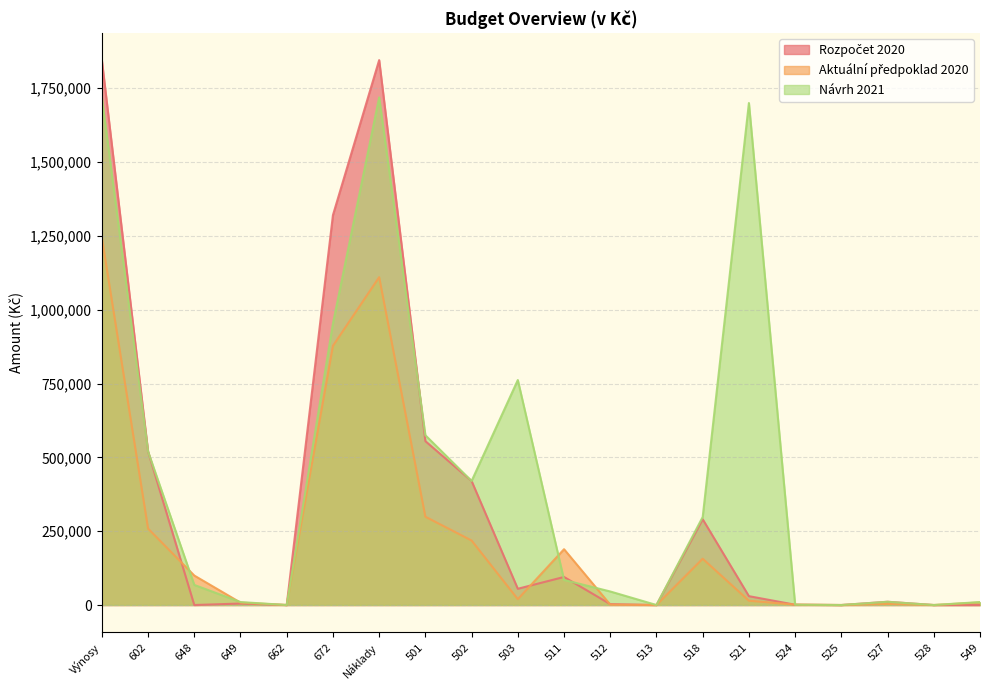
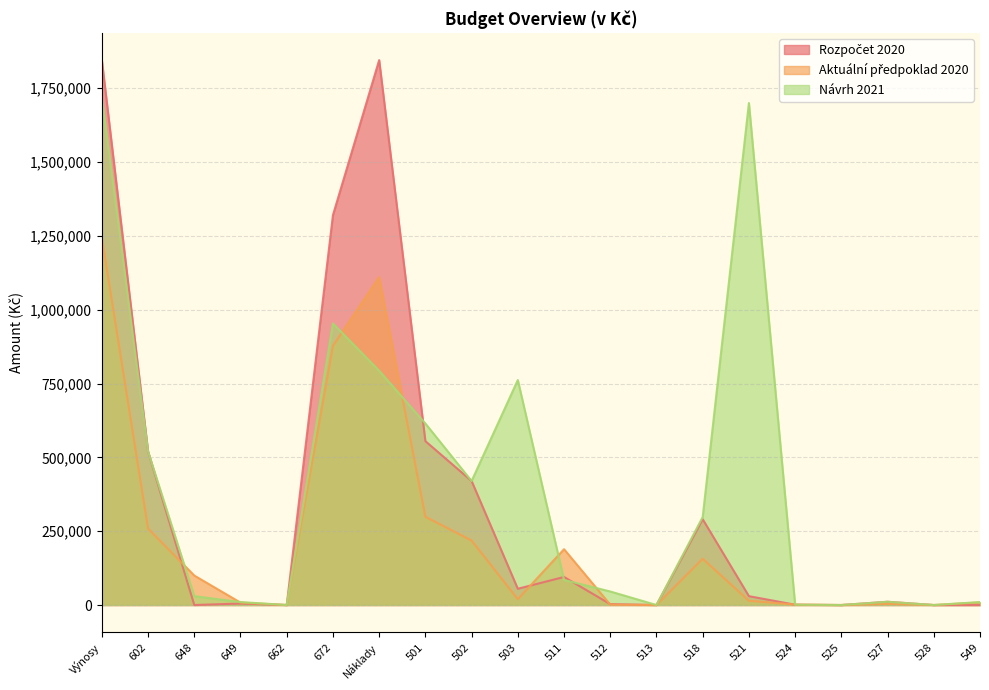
  {
    "Návrh 2021": {
      "Výnosy": "1,720,000",
-     "648": "70,000",
+     "648": "30,000",
      "672": "950,000",
-     "Náklady": "1,720,000",
-     "501": "580,000",
+     "Náklady": "790,000",
+     "501": "610,000",
      "503": "760,000",
      "511": "90,000",
      "512": "50,000",
      "521": "1,700,000"
    }
  }
